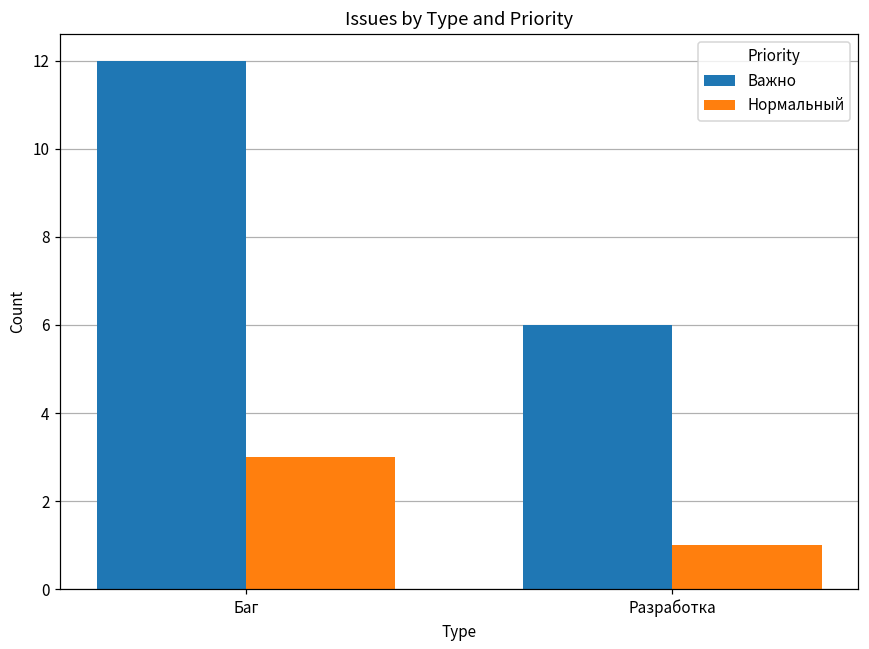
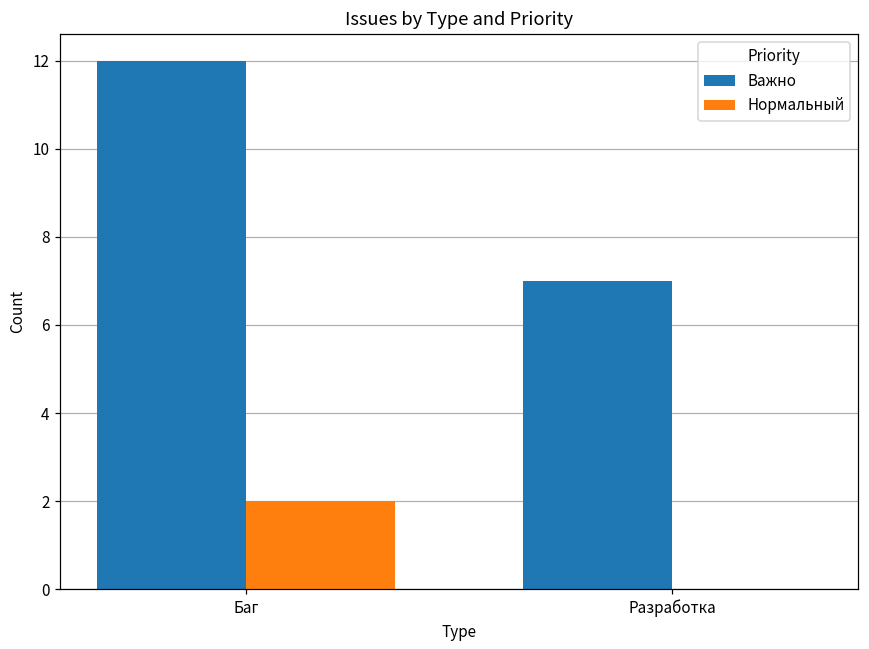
  {
    "Важно": {
      "Баг": 12,
-     "Разработка": 6
+     "Разработка": 7
    },
    "Нормальный": {
-     "Баг": 3,
-     "Разработка": 1
+     "Баг": 2,
+     "Разработка": 0
    }
  }
